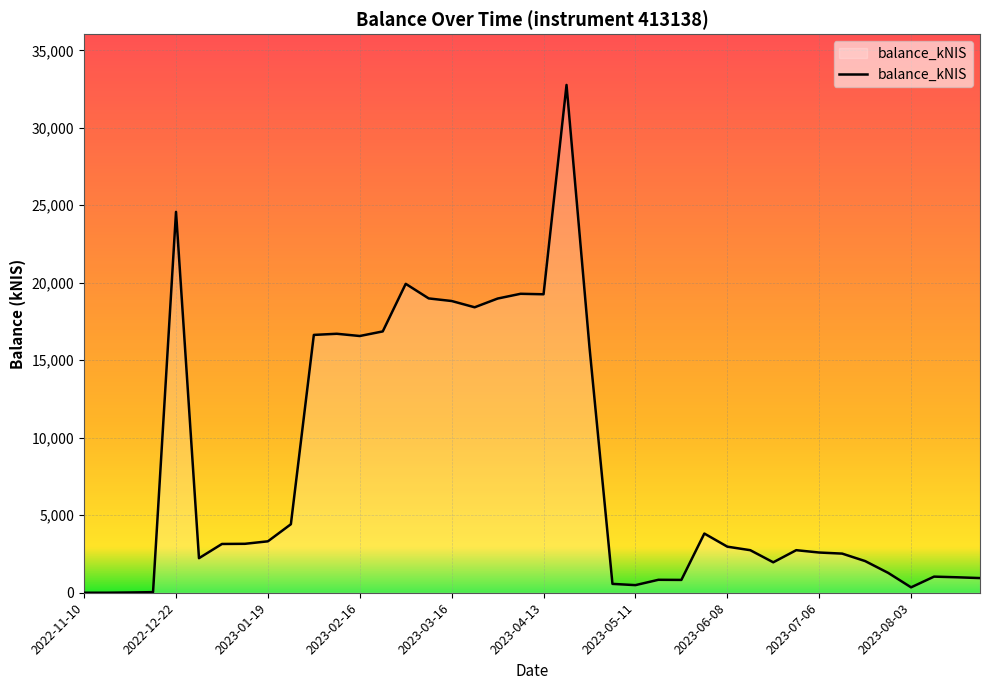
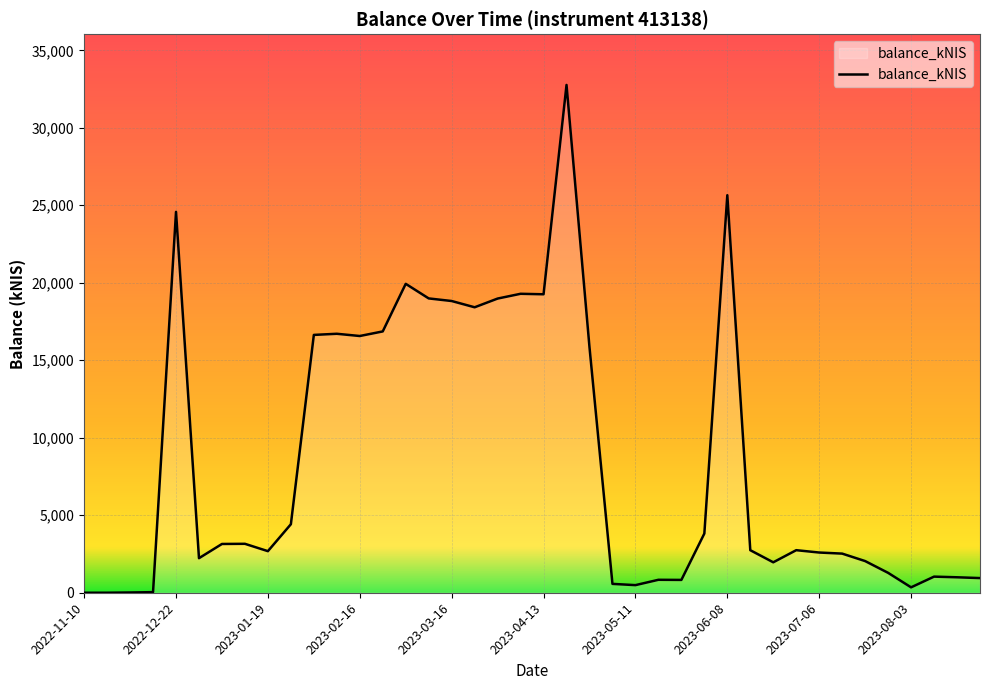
  {
    "2022-11-10": "0",
    "2022-12-22": "24,600",
-   "2023-01-19": "3,300",
+   "2023-01-19": "2,700",
    "2023-02-16": "16,600",
    "2023-03-16": "18,800",
    "2023-04-13": "19,300",
    "2023-05-11": "500",
-   "2023-06-08": "3,000",
+   "2023-06-08": "25,600",
    "2023-07-06": "2,600",
    "2023-08-03": "300"
  }
